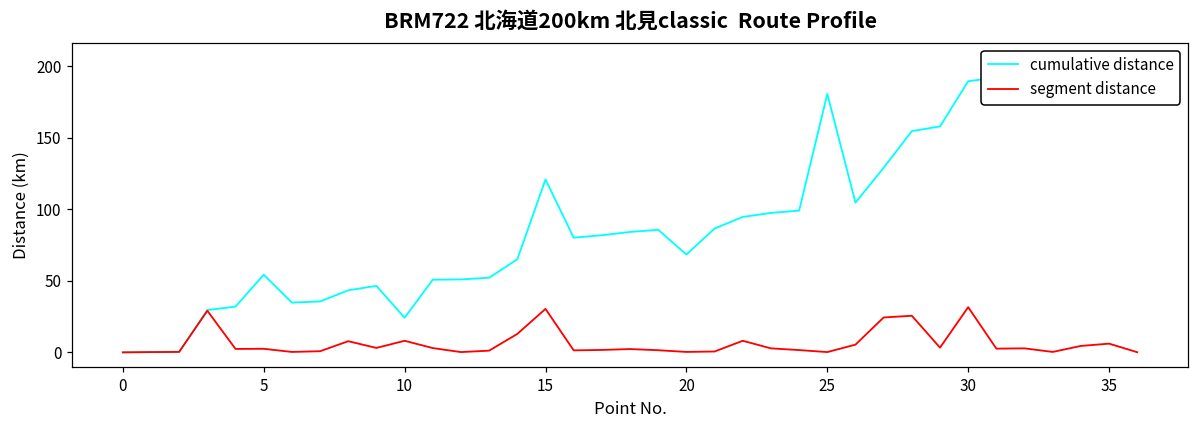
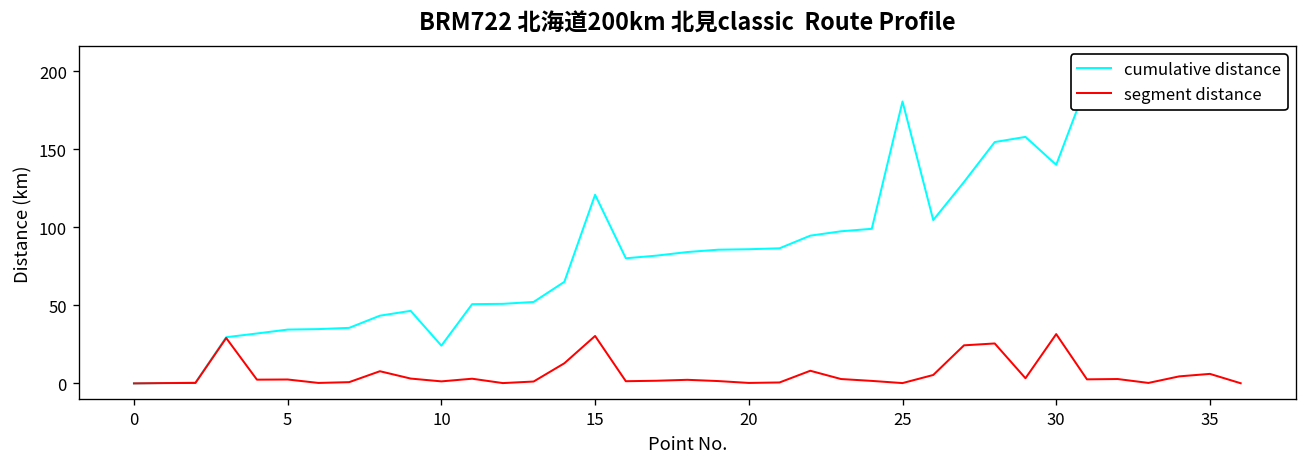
  {
    "cumulative distance": {
-     "5": 54,
+     "5": 35,
      "10": 24,
      "15": 121,
-     "20": 68,
+     "20": 86,
      "25": 181,
-     "30": 190
+     "30": 140
    },
    "segment distance": {
      "5": 3,
-     "10": 8,
+     "10": 1,
      "15": 30,
      "20": 0,
      "25": 0,
      "30": 32,
      "35": 6
    }
  }
